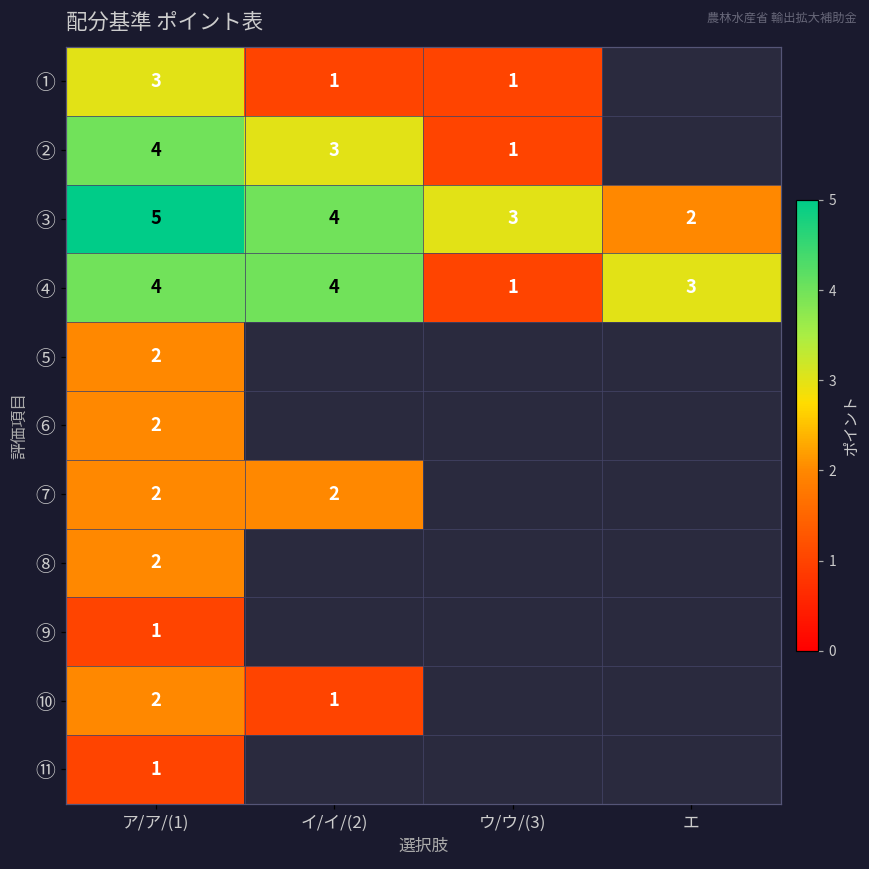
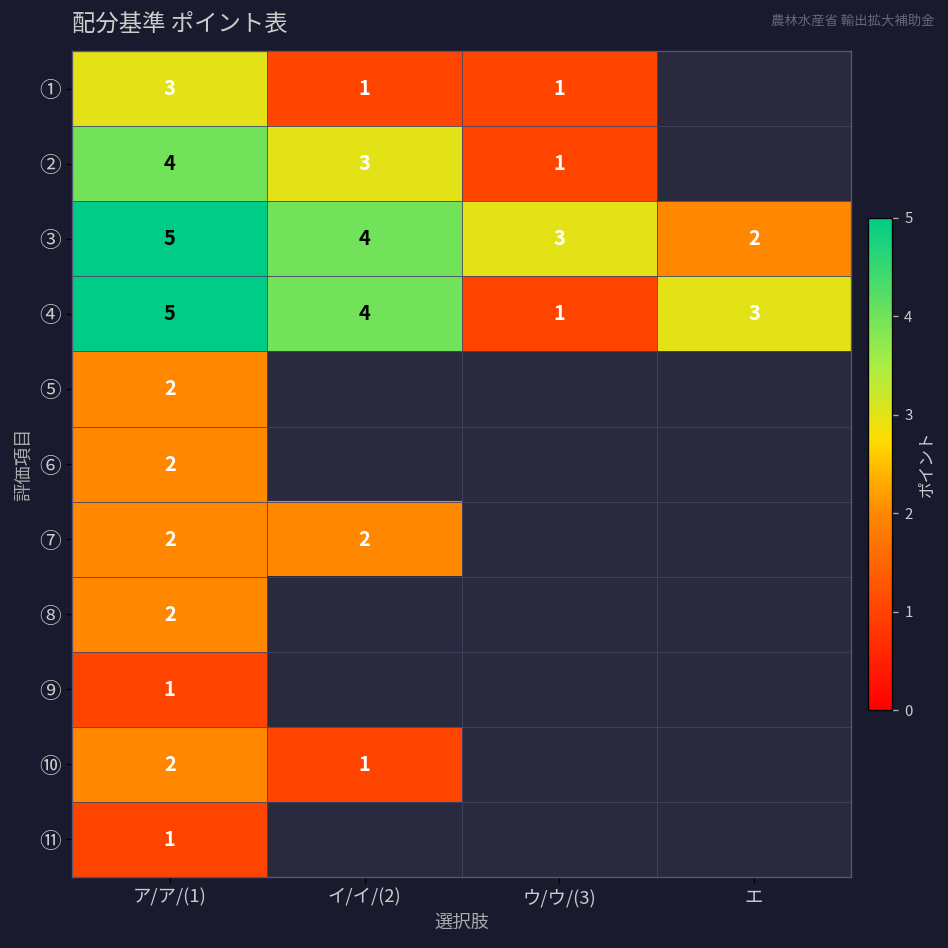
  {
    "①": {
      "ア/ア/(1)": 3,
      "イ/イ/(2)": 1,
      "ウ/ウ/(3)": 1
    },
    "②": {
      "ア/ア/(1)": 4,
      "イ/イ/(2)": 3,
      "ウ/ウ/(3)": 1
    },
    "③": {
      "ア/ア/(1)": 5,
      "イ/イ/(2)": 4,
      "ウ/ウ/(3)": 3,
      "エ": 2
    },
    "④": {
-     "ア/ア/(1)": 4,
+     "ア/ア/(1)": 5,
      "イ/イ/(2)": 4,
      "ウ/ウ/(3)": 1,
      "エ": 3
    },
    "⑤": {
      "ア/ア/(1)": 2
    },
    "⑥": {
      "ア/ア/(1)": 2
    },
    "⑦": {
      "ア/ア/(1)": 2,
      "イ/イ/(2)": 2
    },
    "⑧": {
      "ア/ア/(1)": 2
    },
    "⑨": {
      "ア/ア/(1)": 1
    },
    "⑩": {
      "ア/ア/(1)": 2,
      "イ/イ/(2)": 1
    },
    "⑪": {
      "ア/ア/(1)": 1
    }
  }
